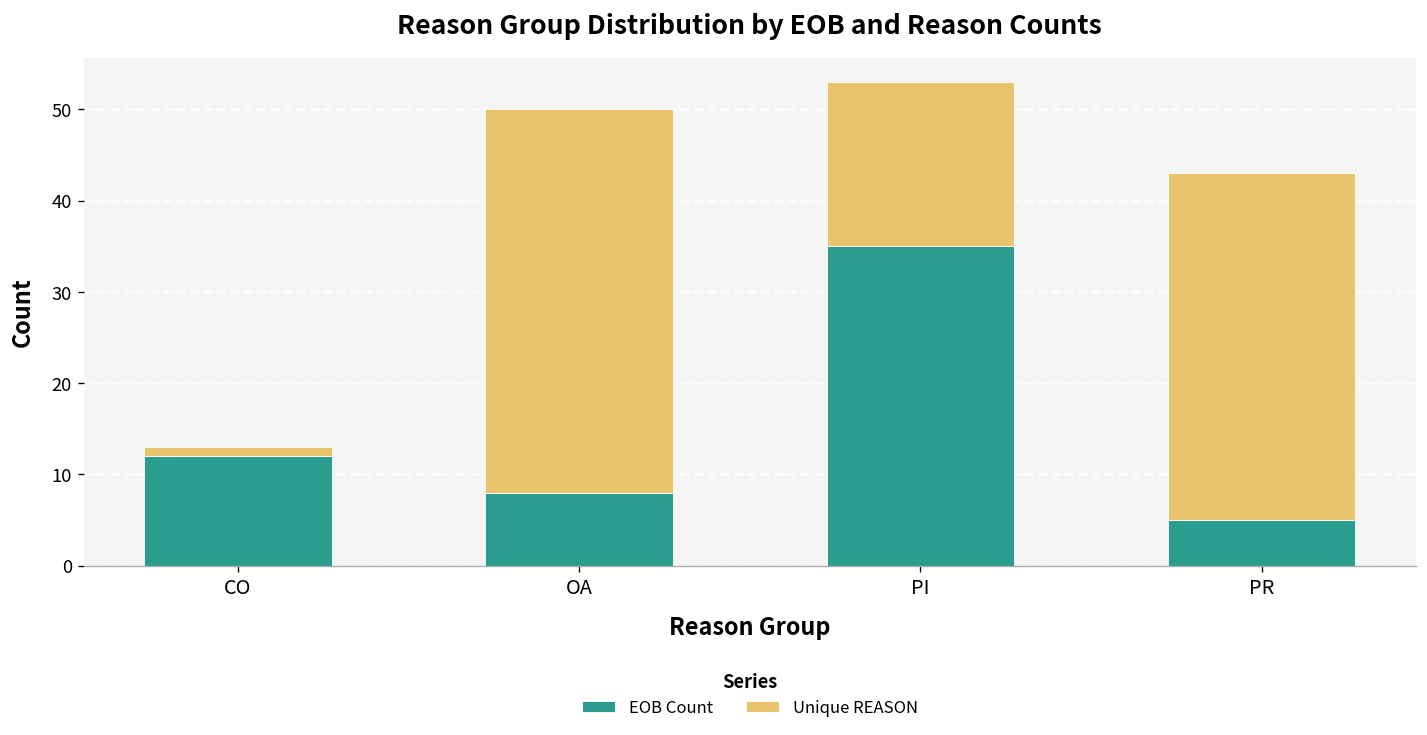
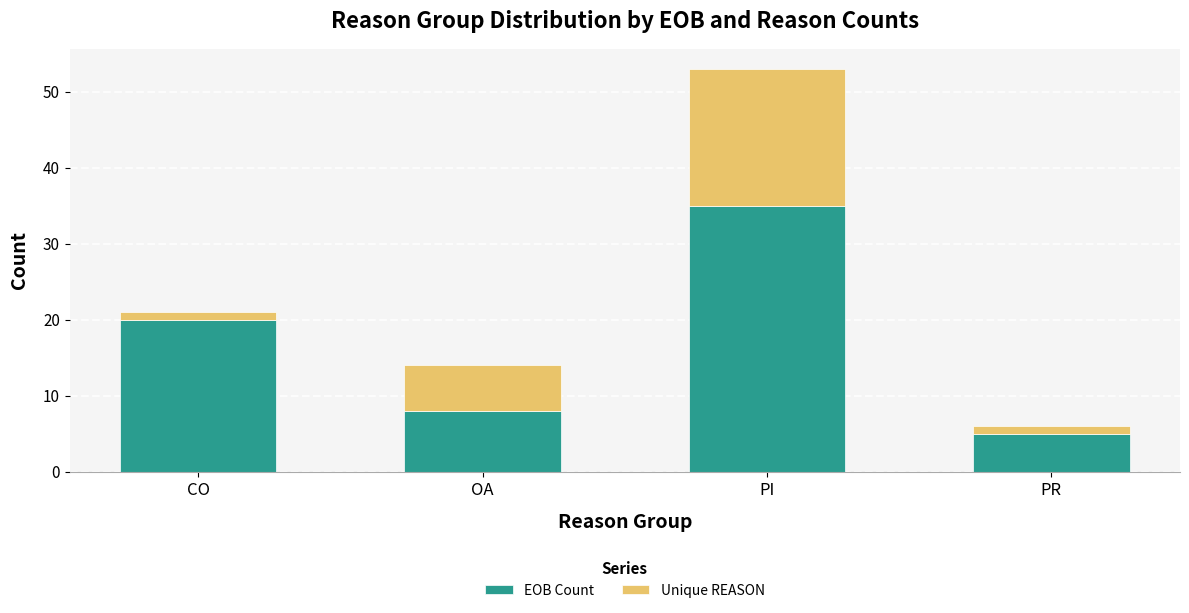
  {
    "EOB Count": {
-     "CO": 12,
+     "CO": 20,
      "OA": 8,
      "PI": 35,
      "PR": 5
    },
    "Unique REASON": {
      "CO": 1,
-     "OA": 42,
+     "OA": 6,
      "PI": 18,
-     "PR": 38
+     "PR": 1
    }
  }
